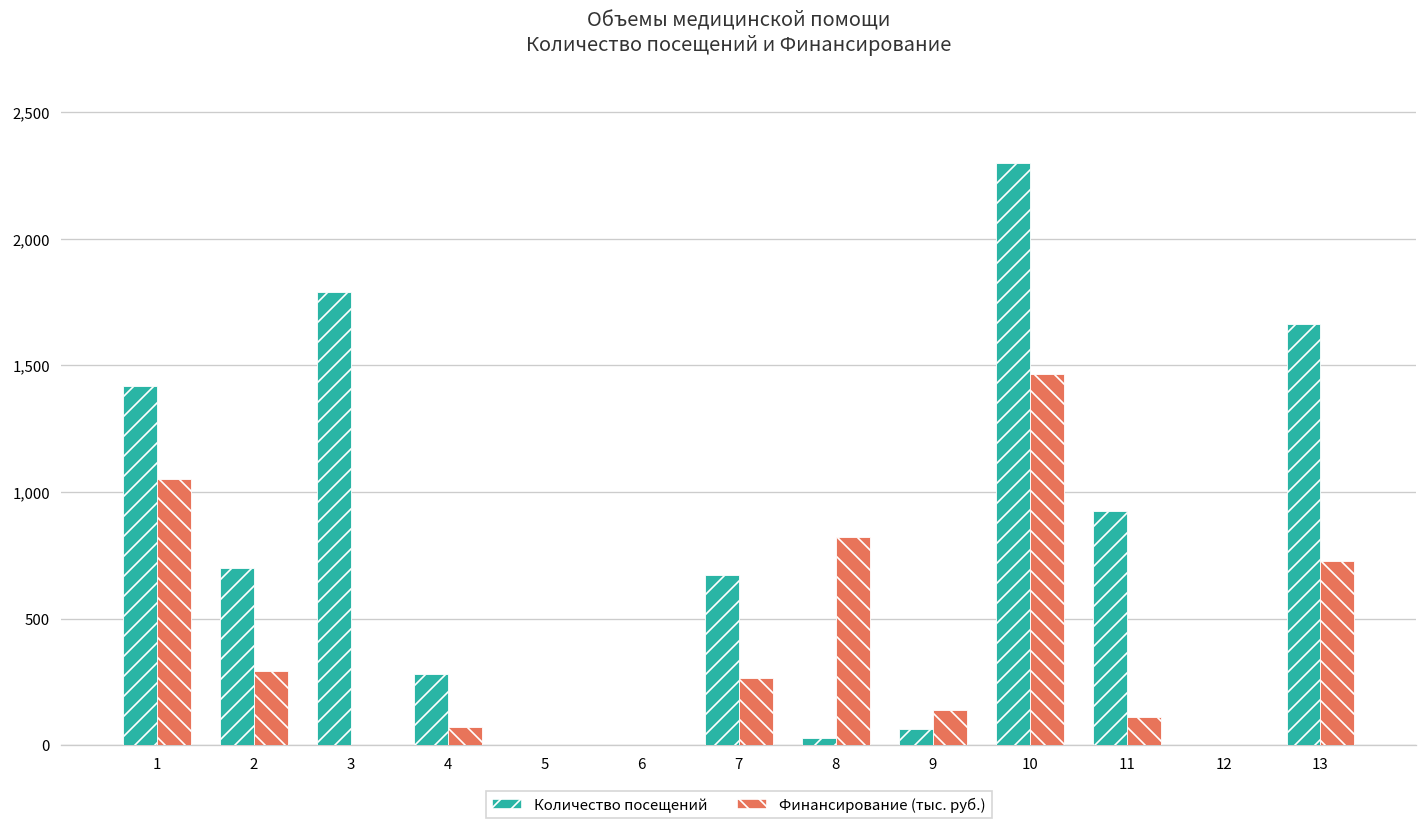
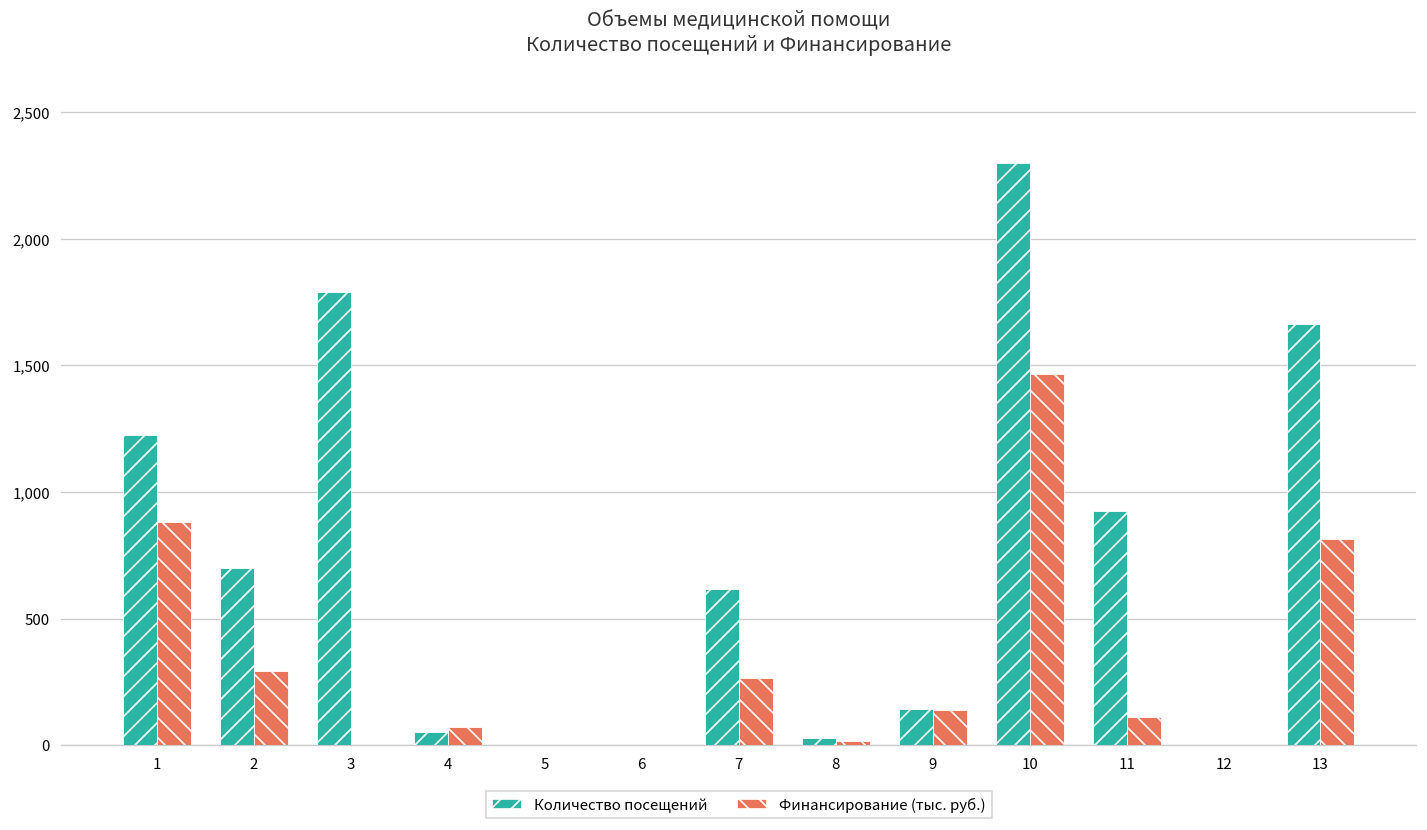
  {
    "Количество посещений": {
-     "1": "1,420",
+     "1": "1,230",
      "2": "700",
      "3": "1,790",
-     "4": "280",
+     "4": "50",
      "6": "0",
-     "7": "670",
+     "7": "620",
      "8": "30",
-     "9": "60",
+     "9": "140",
      "10": "2,300",
      "11": "920",
      "12": "0",
      "13": "1,660"
    },
    "Финансирование (тыс. руб.)": {
-     "1": "1,050",
+     "1": "880",
      "2": "290",
      "4": "70",
      "6": "0",
      "7": "270",
-     "8": "820",
+     "8": "20",
      "9": "140",
      "10": "1,470",
      "11": "110",
      "12": "0",
-     "13": "730"
+     "13": "810"
    }
  }
